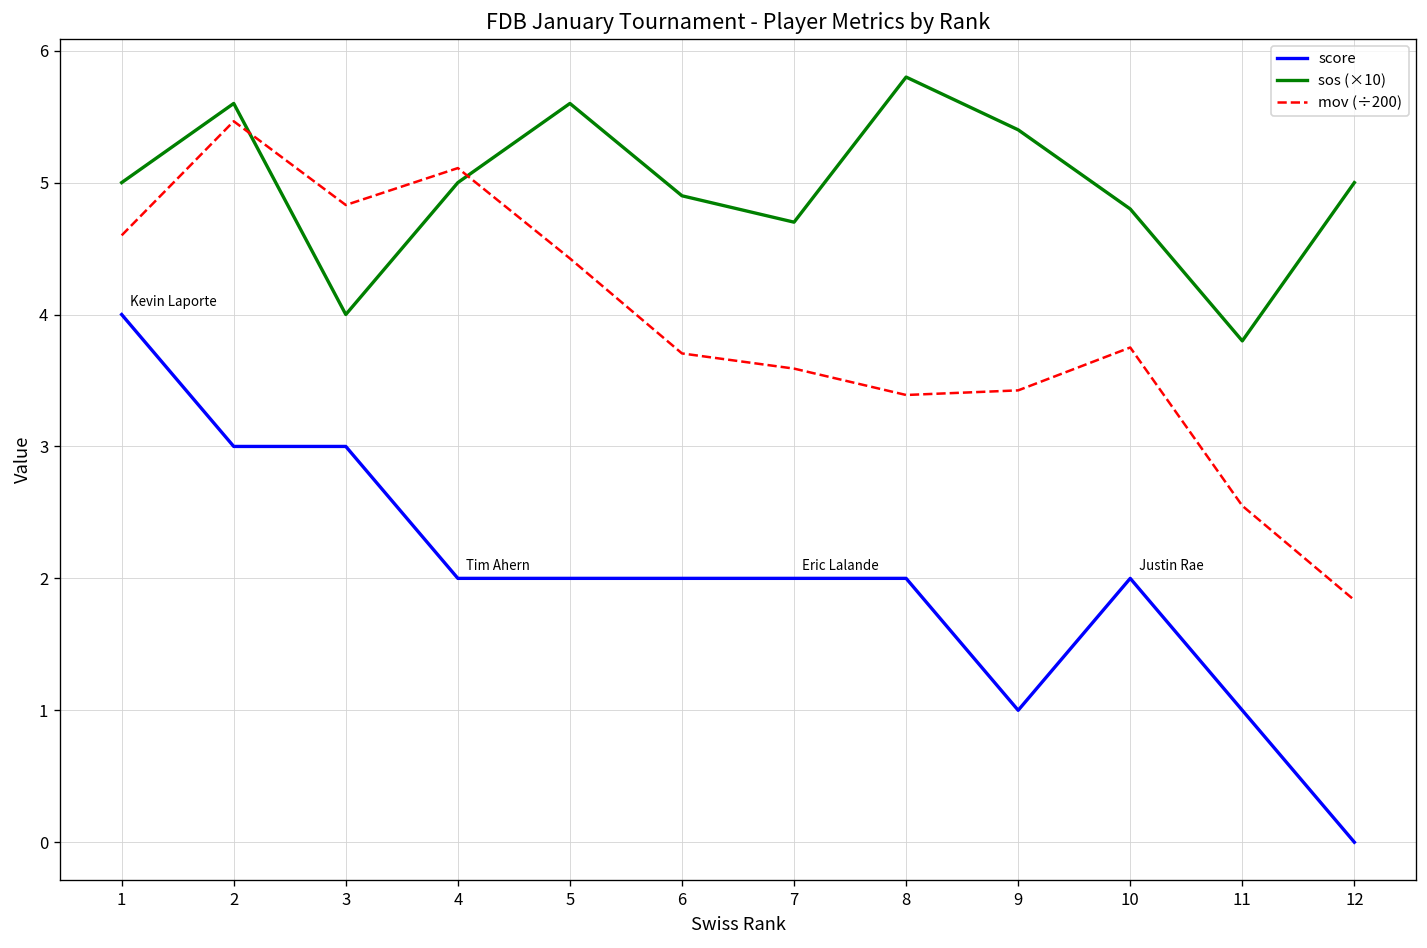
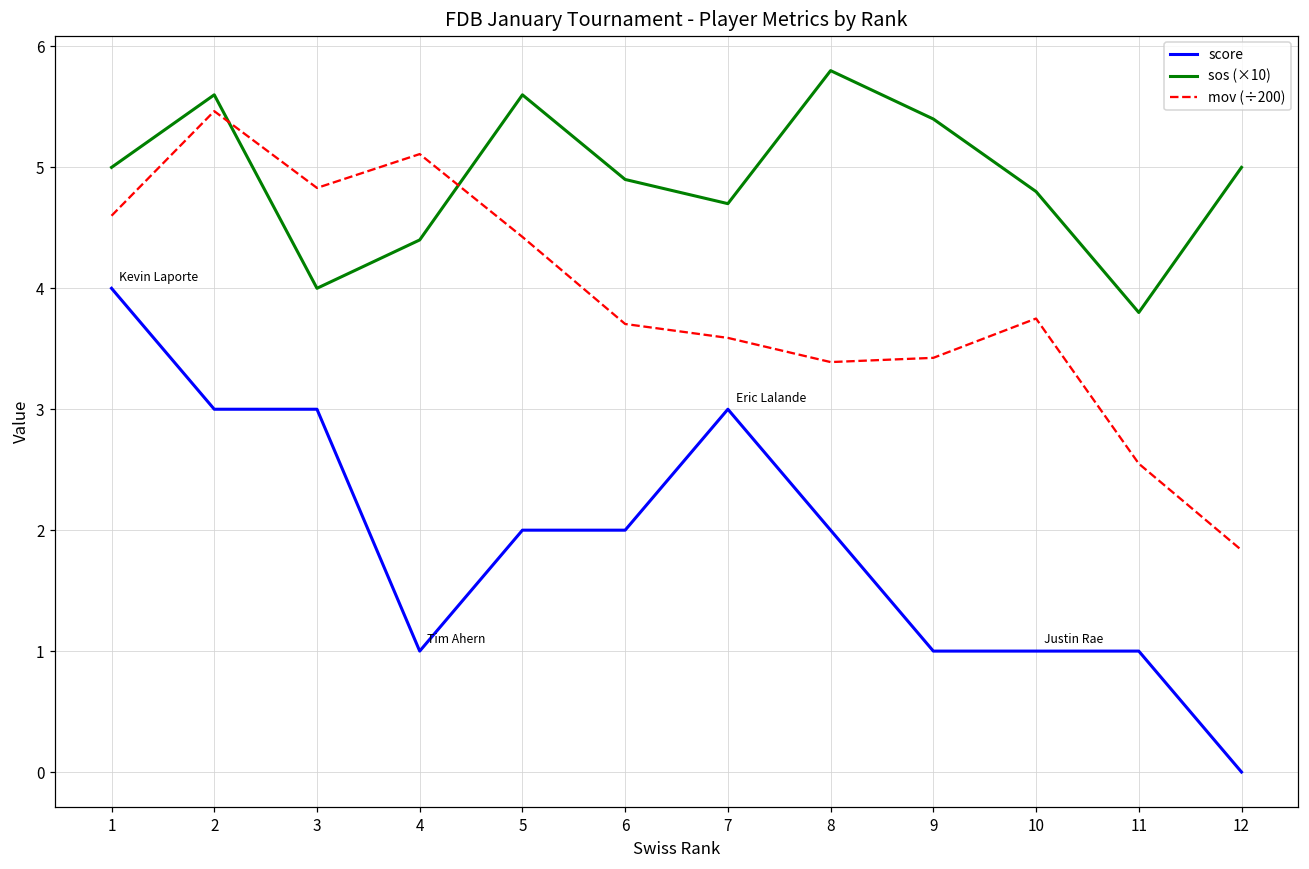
  {
    "score": {
      "1": 4,
      "2": 3,
      "3": 3,
-     "4": 2,
+     "4": 1,
      "5": 2,
      "6": 2,
-     "7": 2,
+     "7": 3,
      "8": 2,
      "9": 1,
-     "10": 2,
+     "10": 1,
      "11": 1,
      "12": 0
    },
    "sos (×10)": {
      "1": 5.00,
      "2": 5.60,
      "3": 4.00,
-     "4": 5.00,
+     "4": 4.40,
      "5": 5.60,
      "6": 4.90,
      "7": 4.70,
      "8": 5.80,
      "9": 5.40,
      "10": 4.80,
      "11": 3.80,
      "12": 5.00
    },
    "mov (÷200)": {
      "1": 4.60,
      "2": 5.47,
      "3": 4.83,
      "4": 5.11,
      "5": 4.43,
      "6": 3.71,
      "7": 3.59,
      "8": 3.39,
      "9": 3.43,
      "10": 3.75,
      "11": 2.55,
      "12": 1.84
    }
  }
